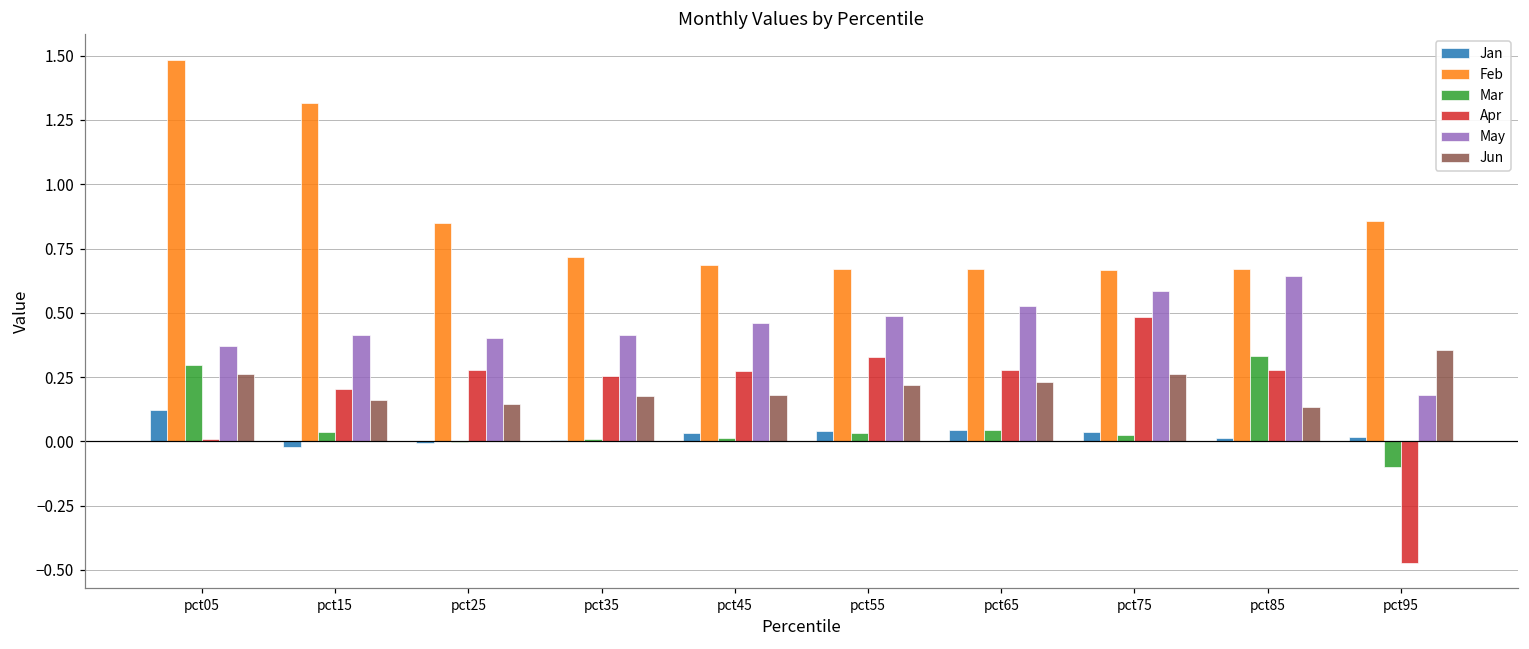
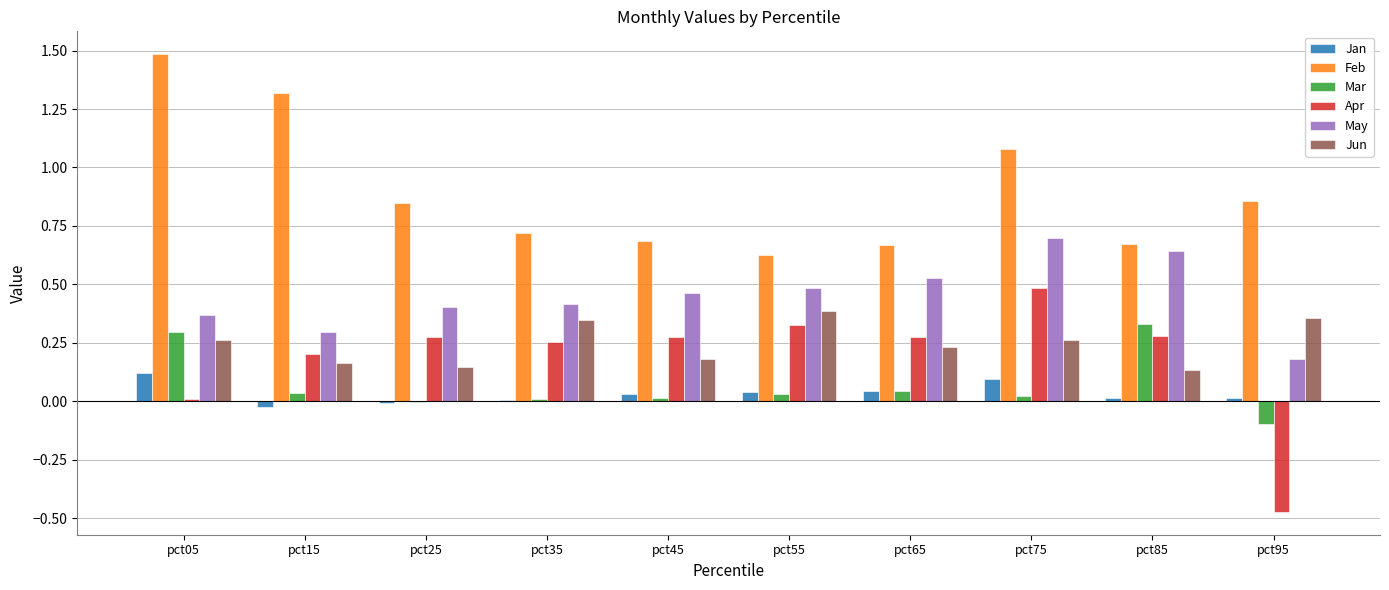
  {
    "Jan": {
      "pct05": 0.12,
      "pct15": -0.02,
      "pct45": 0.03,
      "pct55": 0.04,
      "pct65": 0.04,
-     "pct75": 0.04,
+     "pct75": 0.09,
      "pct85": 0.01,
      "pct95": 0.02
    },
    "Feb": {
      "pct05": 1.48,
      "pct15": 1.32,
      "pct25": 0.85,
      "pct35": 0.72,
      "pct45": 0.69,
-     "pct55": 0.67,
+     "pct55": 0.63,
      "pct65": 0.67,
-     "pct75": 0.66,
+     "pct75": 1.08,
      "pct85": 0.67,
      "pct95": 0.86
    },
    "Mar": {
      "pct05": 0.30,
      "pct15": 0.04,
      "pct45": 0.01,
      "pct55": 0.03,
      "pct65": 0.04,
      "pct75": 0.02,
      "pct85": 0.33,
      "pct95": -0.10
    },
    "Apr": {
      "pct15": 0.20,
      "pct25": 0.28,
      "pct35": 0.25,
      "pct45": 0.27,
      "pct55": 0.33,
      "pct65": 0.28,
      "pct75": 0.48,
      "pct85": 0.28,
      "pct95": -0.47
    },
    "May": {
      "pct05": 0.37,
-     "pct15": 0.41,
+     "pct15": 0.30,
      "pct25": 0.40,
      "pct35": 0.41,
      "pct45": 0.46,
      "pct55": 0.49,
      "pct65": 0.53,
-     "pct75": 0.58,
+     "pct75": 0.70,
      "pct85": 0.64,
      "pct95": 0.18
    },
    "Jun": {
      "pct05": 0.26,
      "pct15": 0.16,
      "pct25": 0.15,
-     "pct35": 0.18,
+     "pct35": 0.35,
      "pct45": 0.18,
-     "pct55": 0.22,
+     "pct55": 0.38,
      "pct65": 0.23,
      "pct75": 0.26,
      "pct85": 0.13,
      "pct95": 0.36
    }
  }
